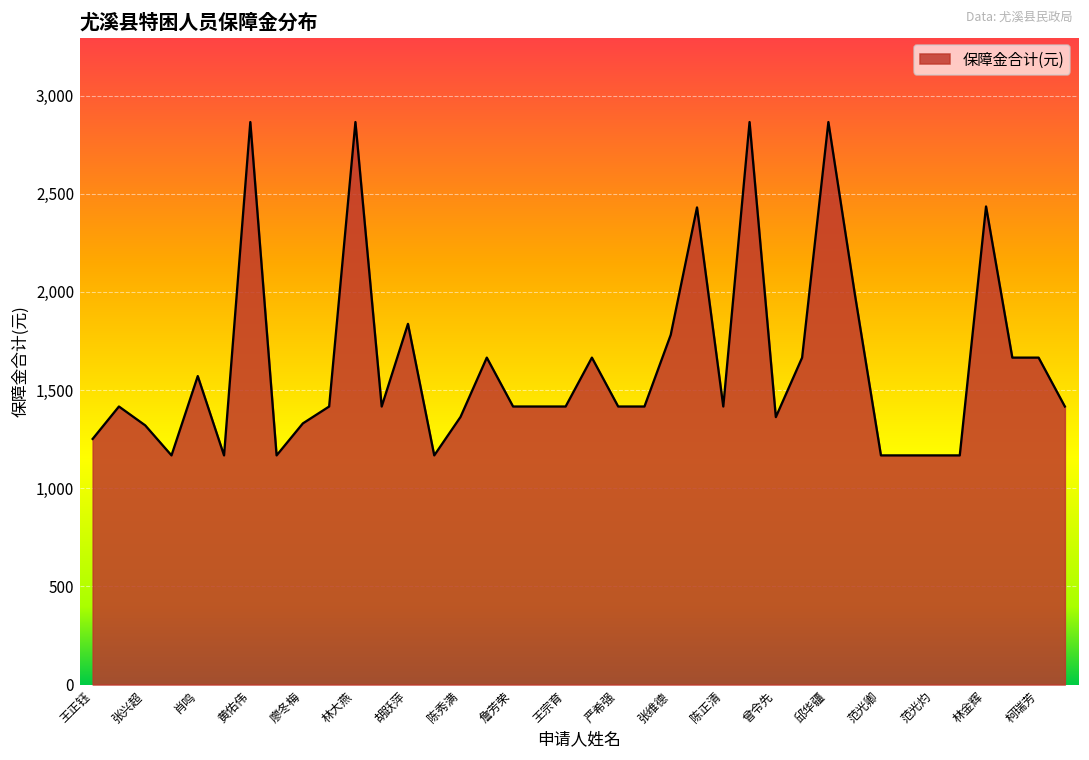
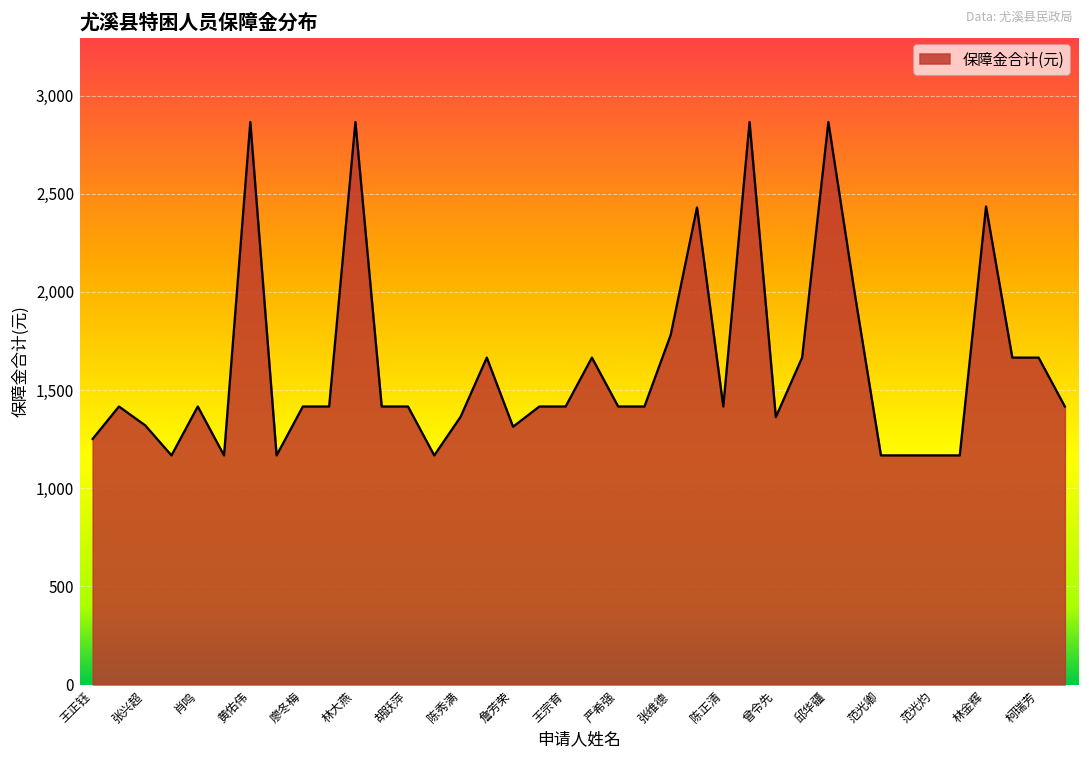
  {
    "王正钰": "1,250",
    "张兴超": "1,320",
-   "肖鸣": "1,570",
+   "肖鸣": "1,420",
    "黄佑伟": "2,870",
-   "廖冬梅": "1,330",
+   "廖冬梅": "1,420",
    "林大燕": "2,870",
-   "胡跃萍": "1,840",
+   "胡跃萍": "1,420",
    "陈秀满": "1,360",
-   "詹芳荣": "1,420",
+   "詹芳荣": "1,310",
    "王宗育": "1,420",
    "严希强": "1,420",
    "张维德": "1,780",
    "陈正清": "1,420",
    "曾令先": "1,360",
    "邱华疆": "2,870",
    "范光卿": "1,170",
    "范光灼": "1,170",
    "林金辉": "2,440",
    "柯瑞芳": "1,670"
  }
